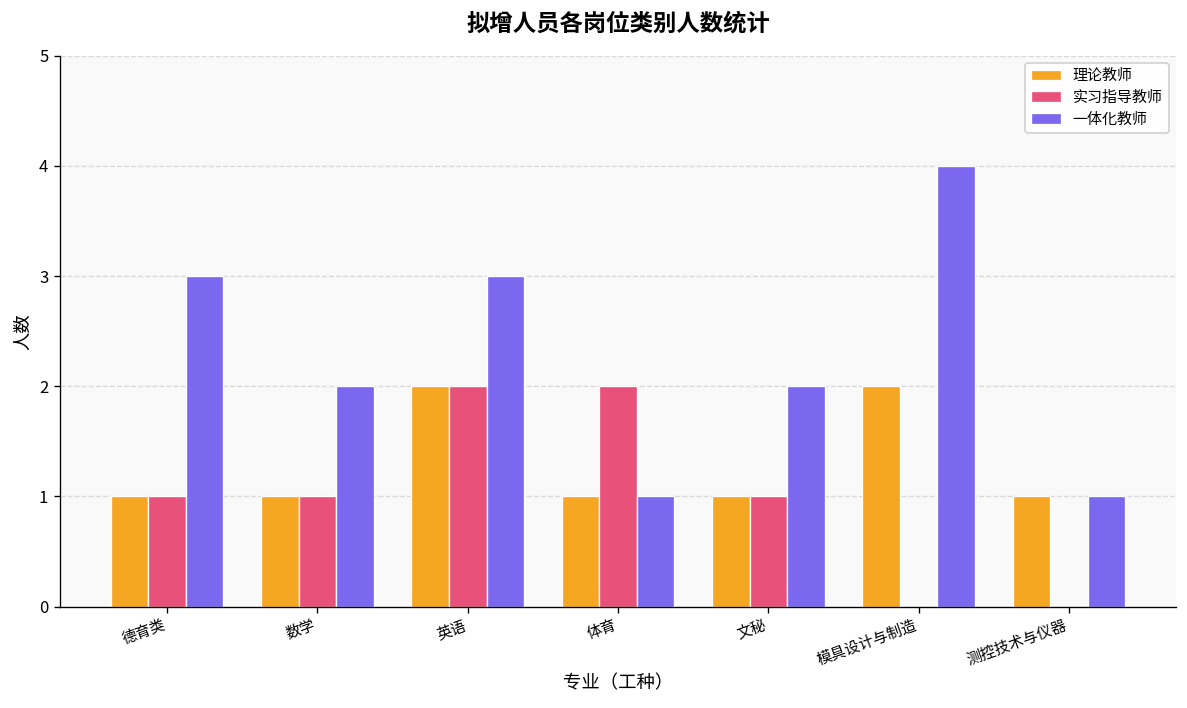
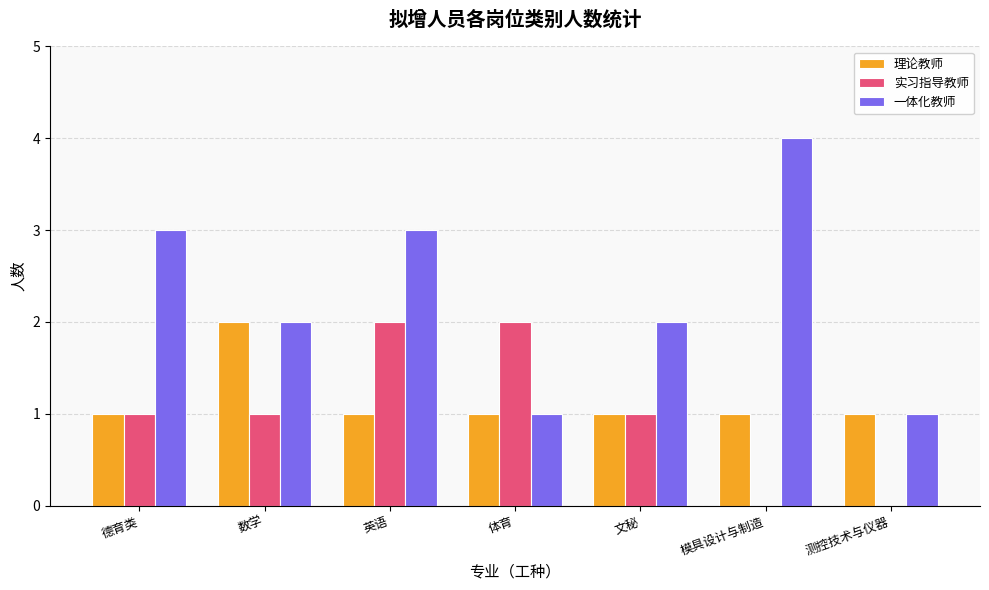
  {
    "理论教师": {
      "德育类": 1,
-     "数学": 1,
-     "英语": 2,
+     "数学": 2,
+     "英语": 1,
      "体育": 1,
      "文秘": 1,
-     "模具设计与制造": 2,
+     "模具设计与制造": 1,
      "测控技术与仪器": 1
    },
    "实习指导教师": {
      "德育类": 1,
      "数学": 1,
      "英语": 2,
      "体育": 2,
      "文秘": 1,
      "模具设计与制造": 0,
      "测控技术与仪器": 0
    },
    "一体化教师": {
      "德育类": 3,
      "数学": 2,
      "英语": 3,
      "体育": 1,
      "文秘": 2,
      "模具设计与制造": 4,
      "测控技术与仪器": 1
    }
  }
